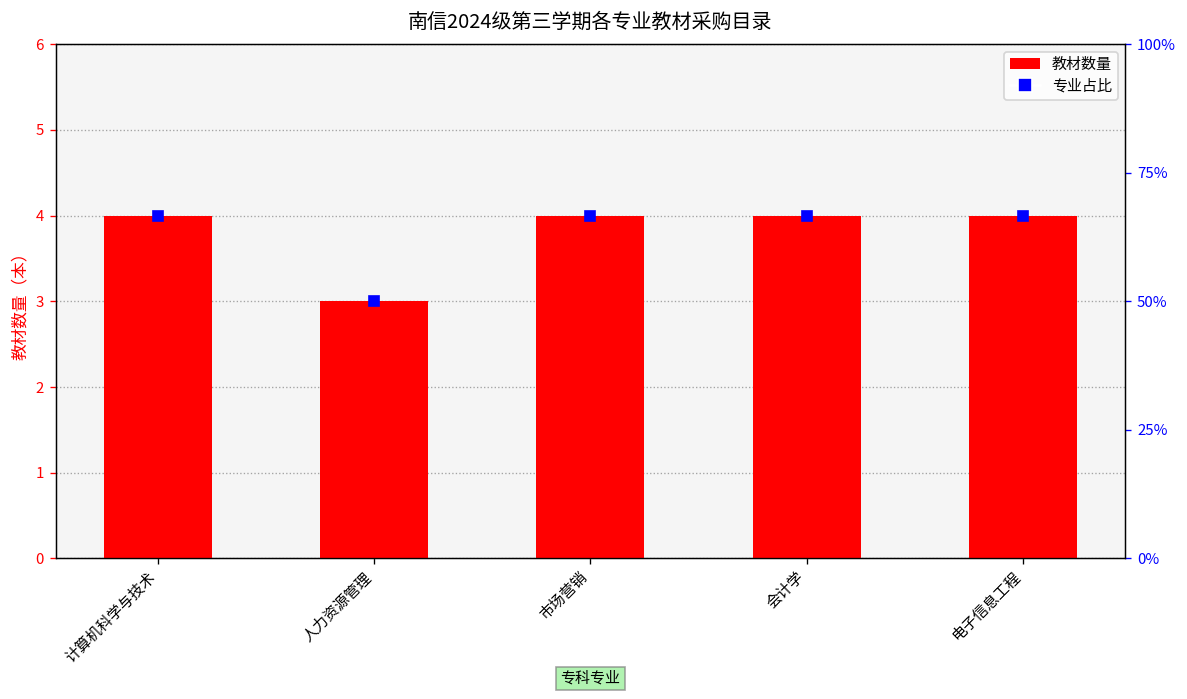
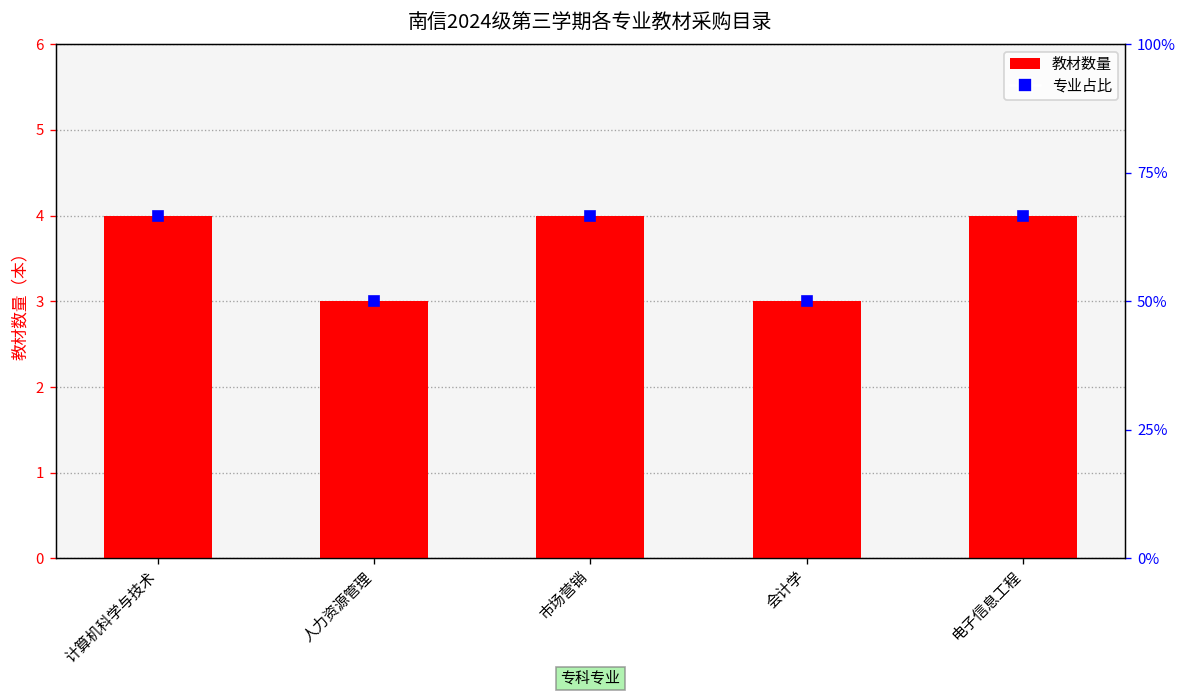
  {
    "教材数量": {
      "计算机科学与技术": 4,
      "人力资源管理": 3,
      "市场营销": 4,
-     "会计学": 4,
+     "会计学": 3,
      "电子信息工程": 4
    }
  }
